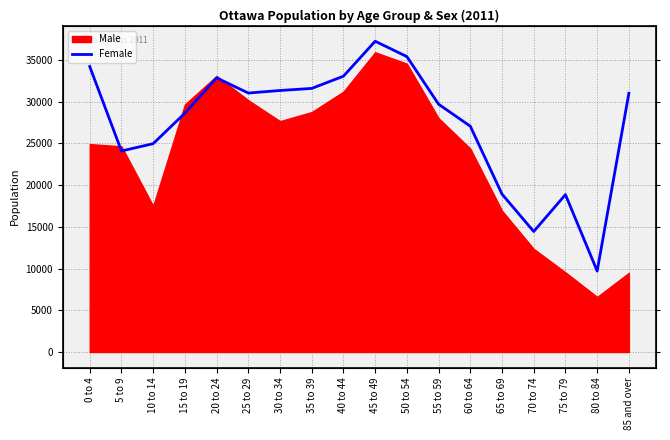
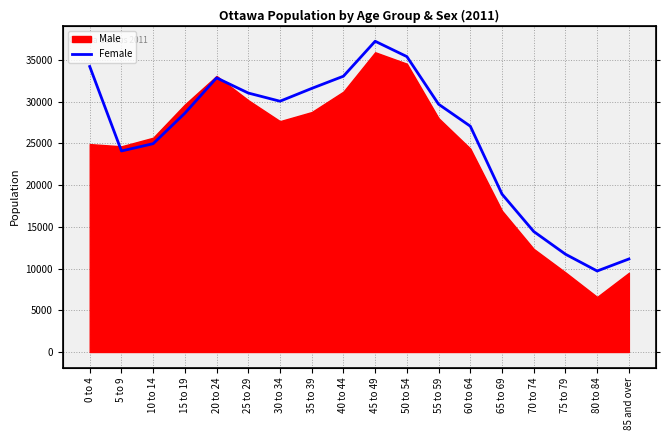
  {
    "Male": {
      "0 to 4": 25000,
      "5 to 9": 25000,
-     "10 to 14": 18000,
+     "10 to 14": 26000,
      "15 to 19": 30000,
      "25 to 29": 30000,
      "30 to 34": 28000,
      "35 to 39": 29000,
      "40 to 44": 31000,
      "45 to 49": 36000,
      "50 to 54": 35000,
      "55 to 59": 28000,
      "60 to 64": 24000,
      "65 to 69": 17000,
      "70 to 74": 12000,
      "75 to 79": 10000,
      "80 to 84": 7000,
      "85 and over": 9000
    },
    "Female": {
      "5 to 9": 24000,
      "10 to 14": 25000,
      "15 to 19": 29000,
      "25 to 29": 31000,
-     "30 to 34": 31000,
+     "30 to 34": 30000,
      "35 to 39": 32000,
      "40 to 44": 33000,
      "45 to 49": 37000,
      "50 to 54": 35000,
      "55 to 59": 30000,
      "60 to 64": 27000,
      "65 to 69": 19000,
      "70 to 74": 14000,
-     "75 to 79": 19000,
+     "75 to 79": 12000,
      "80 to 84": 10000,
-     "85 and over": 31000
+     "85 and over": 11000
    }
  }
